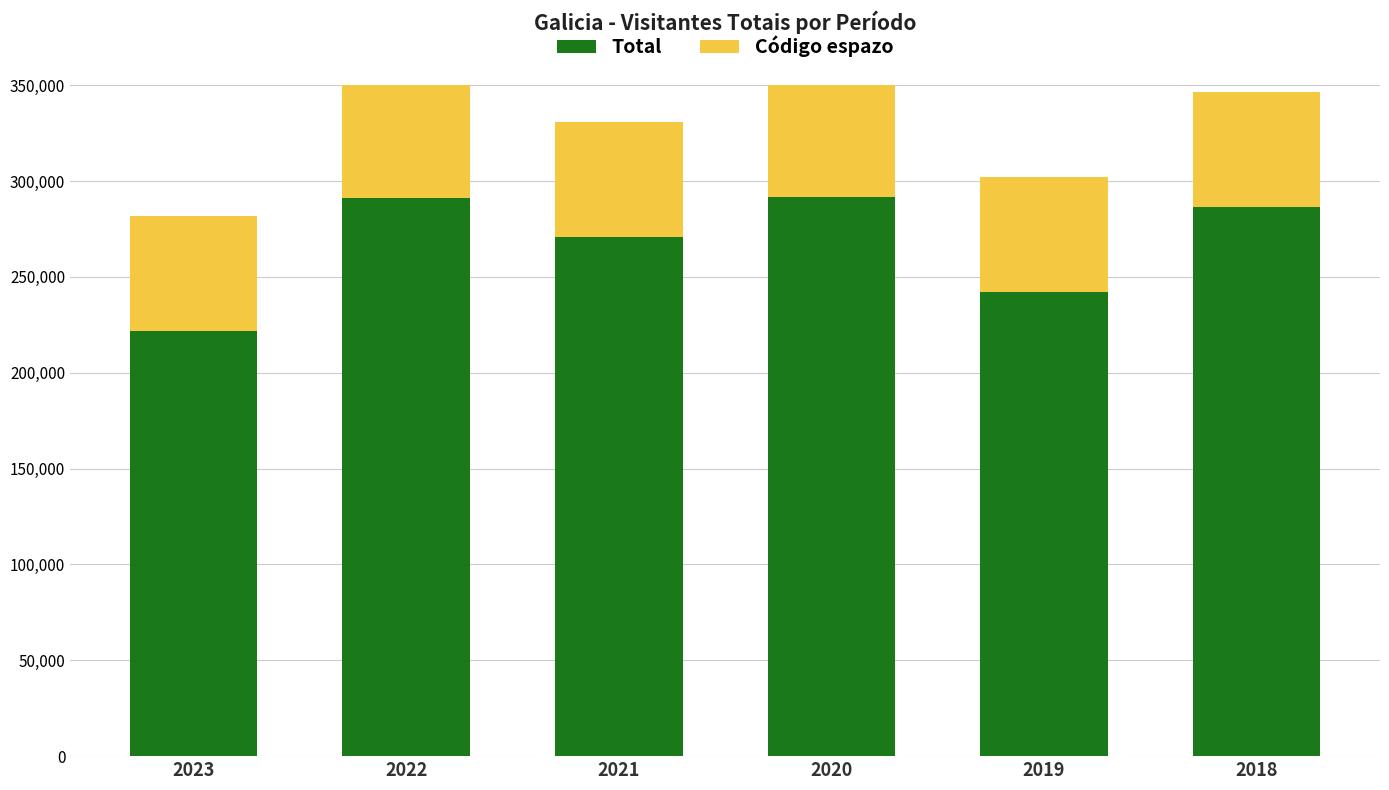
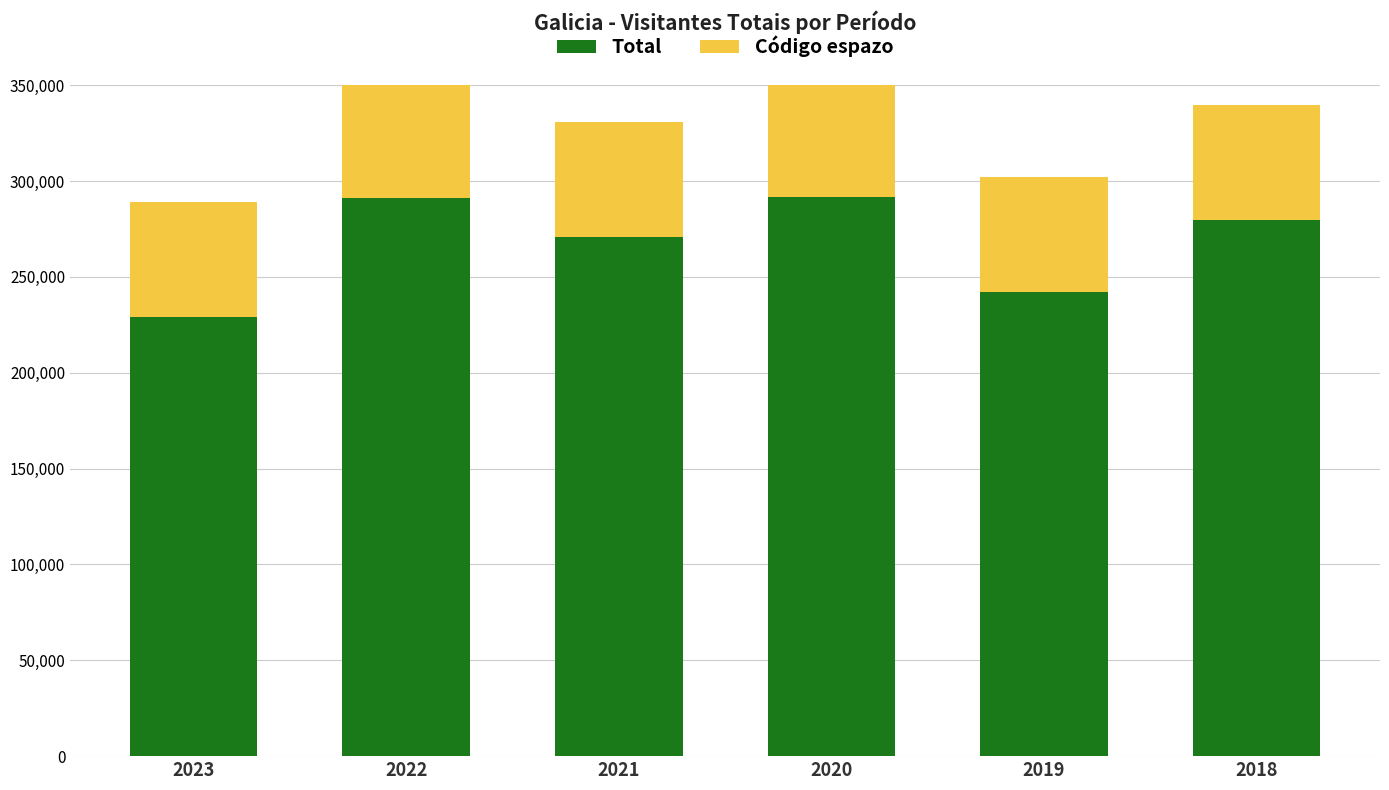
  {
    "Total": {
-     "2023": "222,000",
+     "2023": "229,000",
      "2022": "291,000",
      "2021": "271,000",
      "2020": "291,000",
      "2019": "242,000",
-     "2018": "286,000"
+     "2018": "279,000"
    },
    "Código espazo": {
      "2023": "60,000",
      "2021": "60,000",
      "2019": "60,000",
      "2018": "60,000"
    }
  }
